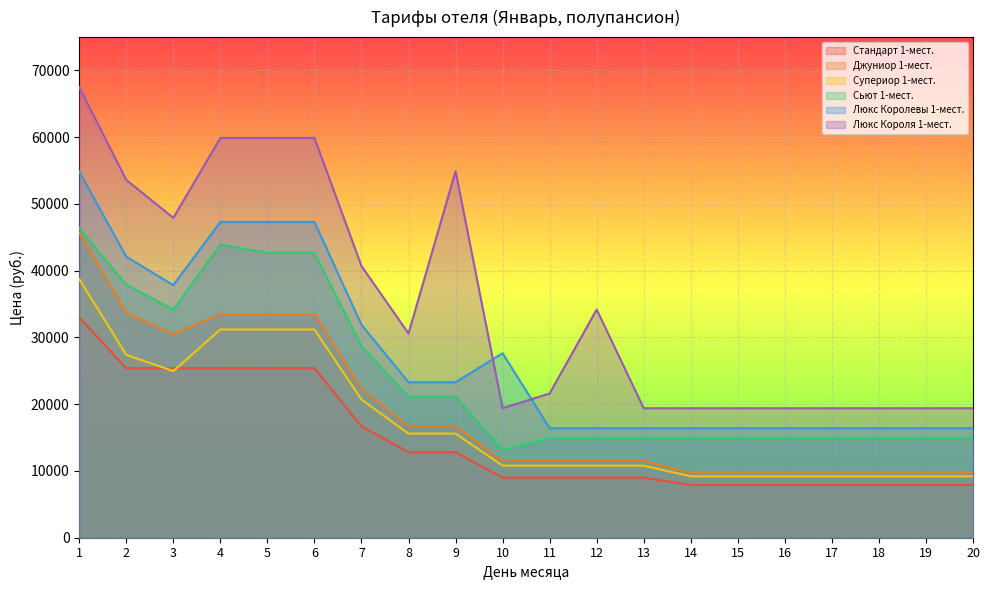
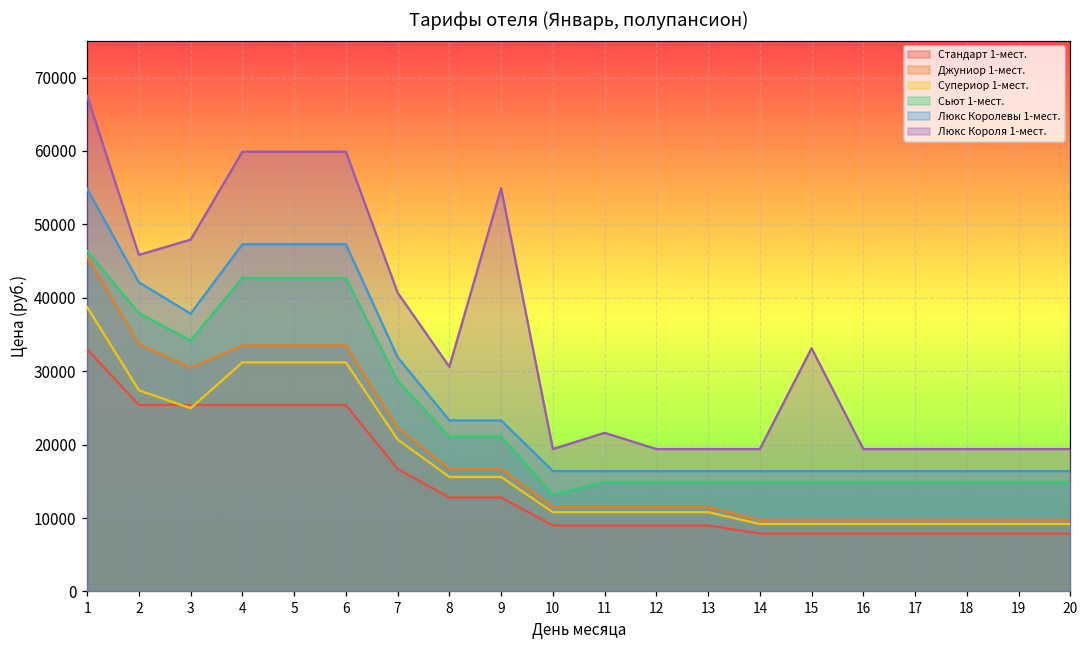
  {
    "Сьют 1-мест.": {
      "1": 46000,
      "2": 38000,
      "3": 34000,
-     "4": 44000,
+     "4": 43000,
      "5": 43000,
      "6": 43000,
      "7": 29000,
      "8": 21000,
      "9": 21000,
      "10": 13000,
      "11": 15000,
      "12": 15000,
      "13": 15000,
      "14": 15000,
      "15": 15000,
      "16": 15000,
      "17": 15000,
      "18": 15000,
      "19": 15000,
      "20": 15000
    },
    "Люкс Королевы 1-мест.": {
      "1": 55000,
      "2": 42000,
      "3": 38000,
      "4": 47000,
      "5": 47000,
      "6": 47000,
      "7": 32000,
      "8": 23000,
      "9": 23000,
-     "10": 28000,
+     "10": 16000,
      "11": 16000,
      "12": 16000,
      "13": 16000,
      "14": 16000,
      "15": 16000,
      "16": 16000,
      "17": 16000,
      "18": 16000,
      "19": 16000,
      "20": 16000
    },
    "Люкс Короля 1-мест.": {
      "1": 68000,
-     "2": 54000,
+     "2": 46000,
      "3": 48000,
      "4": 60000,
      "5": 60000,
      "6": 60000,
      "7": 41000,
      "8": 31000,
      "9": 55000,
      "10": 19000,
      "11": 22000,
-     "12": 34000,
+     "12": 19000,
      "13": 19000,
      "14": 19000,
-     "15": 19000,
+     "15": 33000,
      "16": 19000,
      "17": 19000,
      "18": 19000,
      "19": 19000,
      "20": 19000
    }
  }
